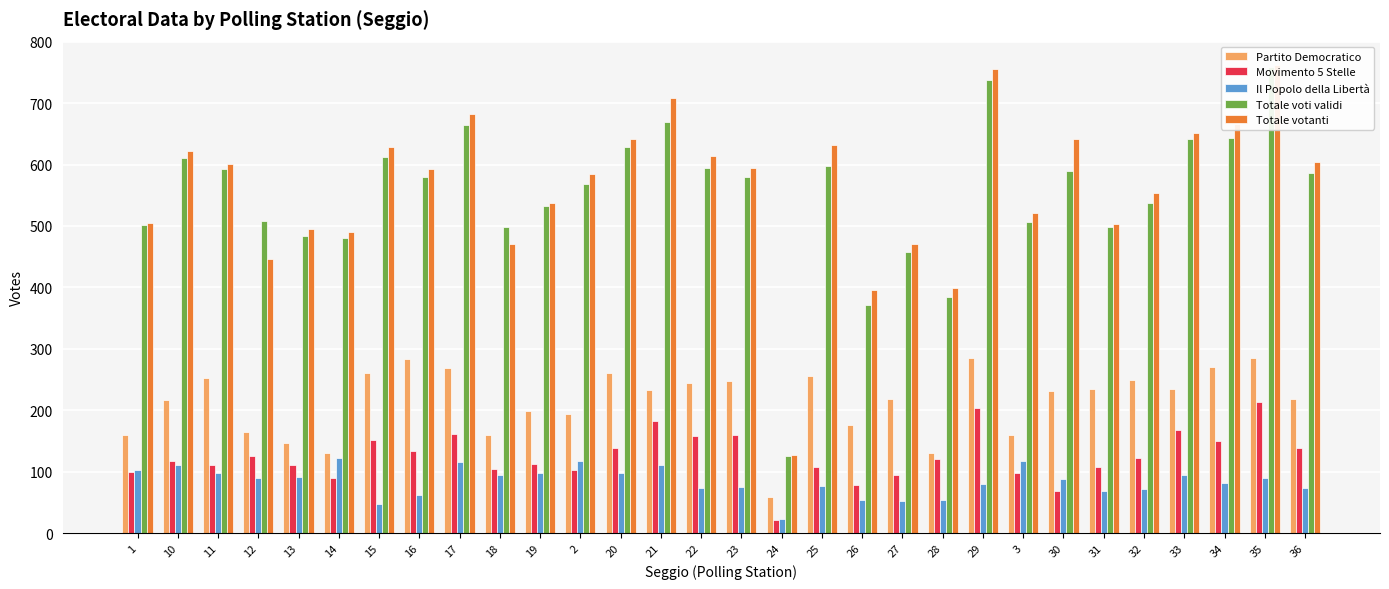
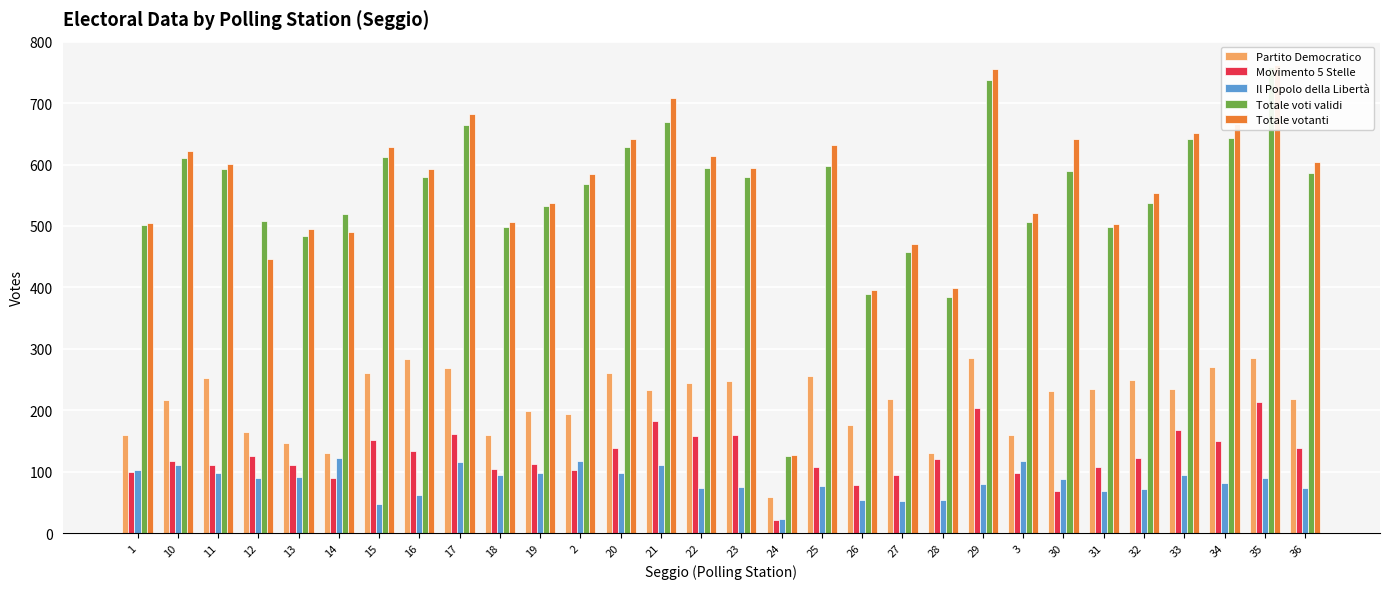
  {
    "Partito Democratico": {
      "1": 160,
      "10": 220,
      "11": 250,
      "12": 170,
      "13": 150,
      "14": 130,
      "15": 260,
      "16": 280,
      "17": 270,
      "18": 160,
      "19": 200,
      "2": 190,
      "20": 260,
      "21": 230,
      "22": 250,
      "23": 250,
      "24": 60,
      "25": 260,
      "26": 180,
      "27": 220,
      "28": 130,
      "29": 290,
      "3": 160,
      "30": 230,
      "31": 230,
      "32": 250,
      "33": 230,
      "34": 270,
      "35": 290,
      "36": 220
    },
    "Movimento 5 Stelle": {
      "1": 100,
      "10": 120,
      "11": 110,
      "12": 130,
      "13": 110,
      "14": 90,
      "15": 150,
      "16": 130,
      "17": 160,
      "18": 110,
      "19": 110,
      "2": 100,
      "20": 140,
      "21": 180,
      "22": 160,
      "23": 160,
      "24": 20,
      "25": 110,
      "26": 80,
      "27": 100,
      "28": 120,
      "29": 200,
      "3": 100,
      "30": 70,
      "31": 110,
      "32": 120,
      "33": 170,
      "34": 150,
      "35": 210,
      "36": 140
    },
    "Il Popolo della Libertà": {
      "1": 100,
      "10": 110,
      "11": 100,
      "12": 90,
      "13": 90,
      "14": 120,
      "15": 50,
      "16": 60,
      "17": 120,
      "18": 90,
      "19": 100,
      "2": 120,
      "20": 100,
      "21": 110,
      "22": 70,
      "23": 80,
      "24": 20,
      "25": 80,
      "26": 50,
      "27": 50,
      "28": 50,
      "29": 80,
      "3": 120,
      "30": 90,
      "31": 70,
      "32": 70,
      "33": 100,
      "34": 80,
      "35": 90,
      "36": 70
    },
    "Totale voti validi": {
      "1": 500,
      "10": 610,
      "11": 590,
      "12": 510,
      "13": 480,
-     "14": 480,
+     "14": 520,
      "15": 610,
      "16": 580,
      "17": 670,
      "18": 500,
      "19": 530,
      "2": 570,
      "20": 630,
      "21": 670,
      "22": 590,
      "23": 580,
      "24": 130,
      "25": 600,
-     "26": 370,
+     "26": 390,
      "27": 460,
      "28": 380,
      "29": 740,
      "3": 510,
      "30": 590,
      "31": 500,
      "32": 540,
      "33": 640,
      "34": 640,
      "36": 590
    },
    "Totale votanti": {
      "1": 500,
      "10": 620,
      "11": 600,
      "12": 450,
      "13": 500,
      "14": 490,
      "15": 630,
      "16": 590,
      "17": 680,
-     "18": 470,
+     "18": 510,
      "19": 540,
      "2": 590,
      "20": 640,
      "21": 710,
      "22": 610,
      "23": 600,
      "24": 130,
      "25": 630,
      "26": 400,
      "27": 470,
      "28": 400,
      "29": 760,
      "3": 520,
      "30": 640,
      "31": 500,
      "32": 550,
      "33": 650,
      "36": 600
    }
  }
